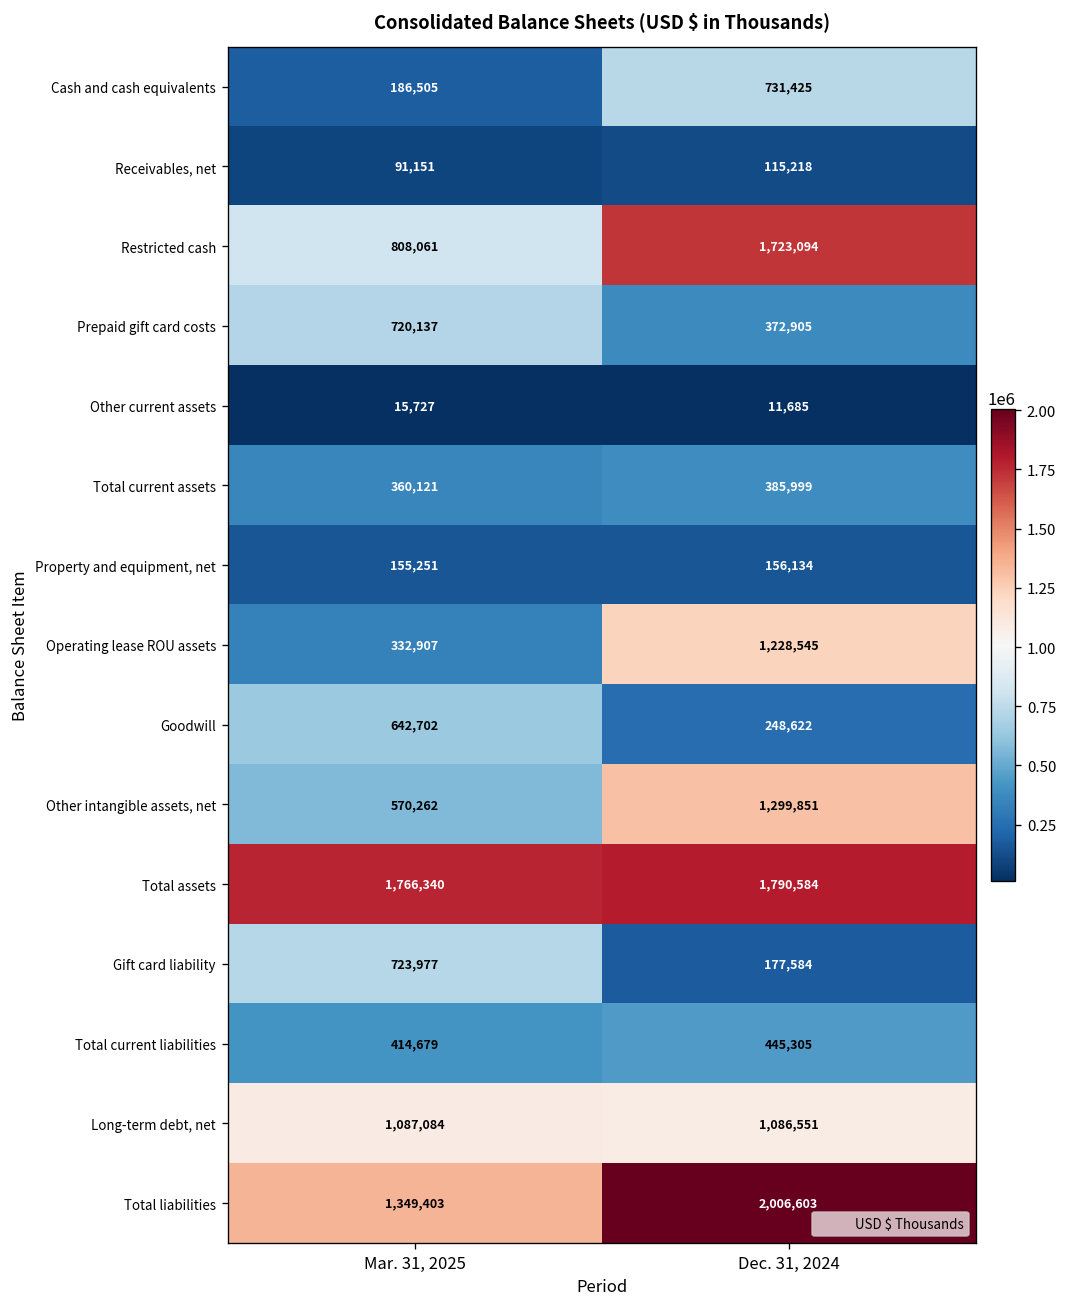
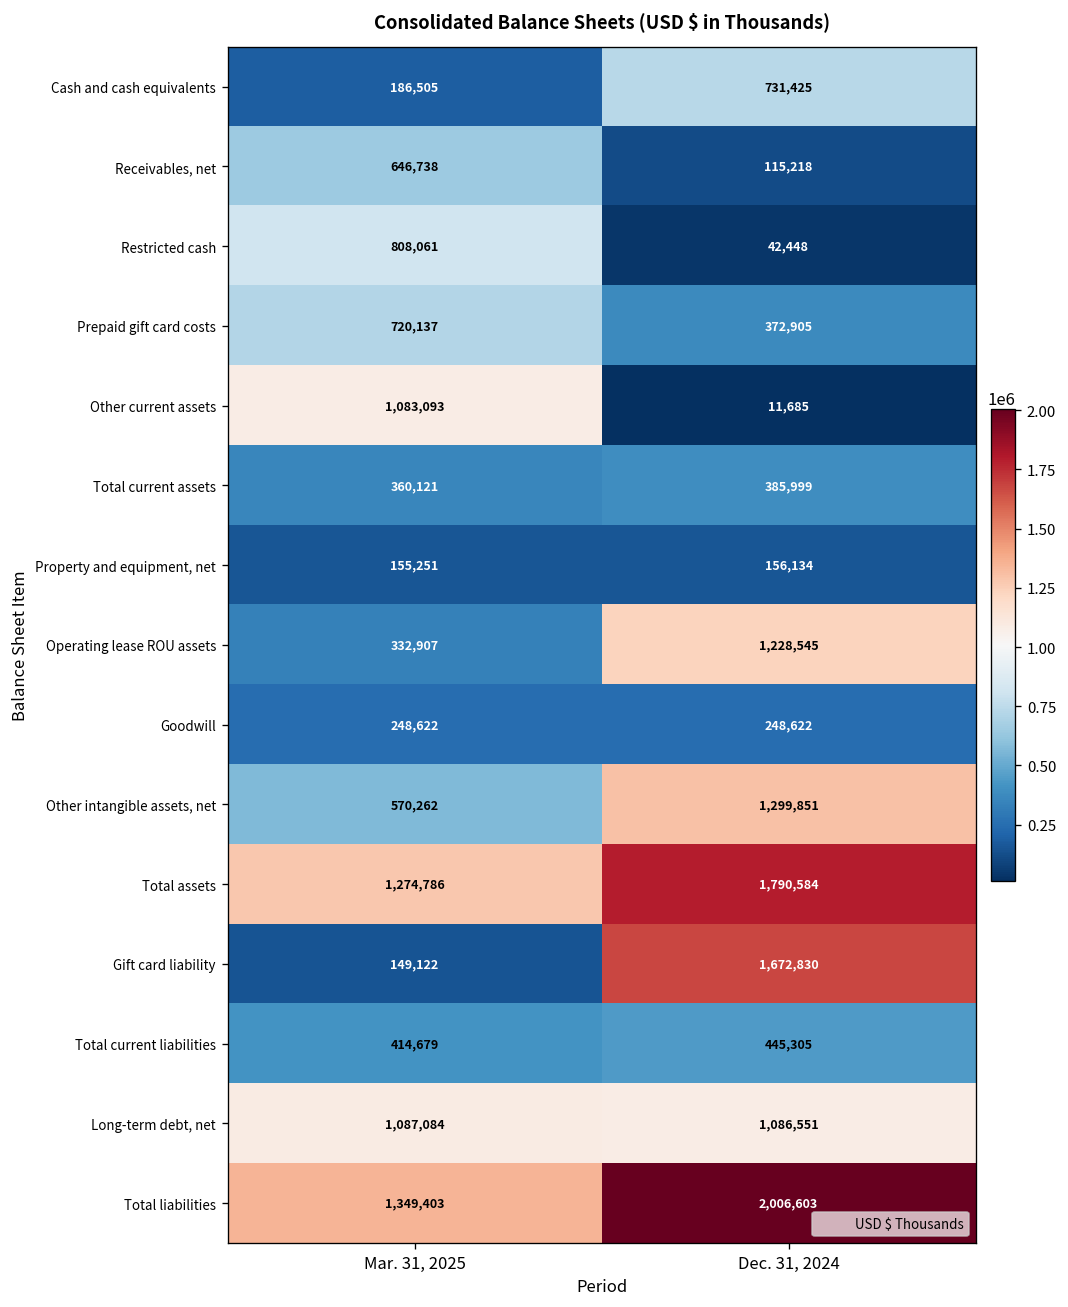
  {
    "Cash and cash equivalents": {
      "Mar. 31, 2025": "186,505",
      "Dec. 31, 2024": "731,425"
    },
    "Receivables, net": {
-     "Mar. 31, 2025": "91,151",
+     "Mar. 31, 2025": "646,738",
      "Dec. 31, 2024": "115,218"
    },
    "Restricted cash": {
      "Mar. 31, 2025": "808,061",
-     "Dec. 31, 2024": "1,723,094"
+     "Dec. 31, 2024": "42,448"
    },
    "Prepaid gift card costs": {
      "Mar. 31, 2025": "720,137",
      "Dec. 31, 2024": "372,905"
    },
    "Other current assets": {
-     "Mar. 31, 2025": "15,727",
+     "Mar. 31, 2025": "1,083,093",
      "Dec. 31, 2024": "11,685"
    },
    "Total current assets": {
      "Mar. 31, 2025": "360,121",
      "Dec. 31, 2024": "385,999"
    },
    "Property and equipment, net": {
      "Mar. 31, 2025": "155,251",
      "Dec. 31, 2024": "156,134"
    },
    "Operating lease ROU assets": {
      "Mar. 31, 2025": "332,907",
      "Dec. 31, 2024": "1,228,545"
    },
    "Goodwill": {
-     "Mar. 31, 2025": "642,702",
+     "Mar. 31, 2025": "248,622",
      "Dec. 31, 2024": "248,622"
    },
    "Other intangible assets, net": {
      "Mar. 31, 2025": "570,262",
      "Dec. 31, 2024": "1,299,851"
    },
    "Total assets": {
-     "Mar. 31, 2025": "1,766,340",
+     "Mar. 31, 2025": "1,274,786",
      "Dec. 31, 2024": "1,790,584"
    },
    "Gift card liability": {
-     "Mar. 31, 2025": "723,977",
-     "Dec. 31, 2024": "177,584"
+     "Mar. 31, 2025": "149,122",
+     "Dec. 31, 2024": "1,672,830"
    },
    "Total current liabilities": {
      "Mar. 31, 2025": "414,679",
      "Dec. 31, 2024": "445,305"
    },
    "Long-term debt, net": {
      "Mar. 31, 2025": "1,087,084",
      "Dec. 31, 2024": "1,086,551"
    },
    "Total liabilities": {
      "Mar. 31, 2025": "1,349,403",
      "Dec. 31, 2024": "2,006,603"
    }
  }
